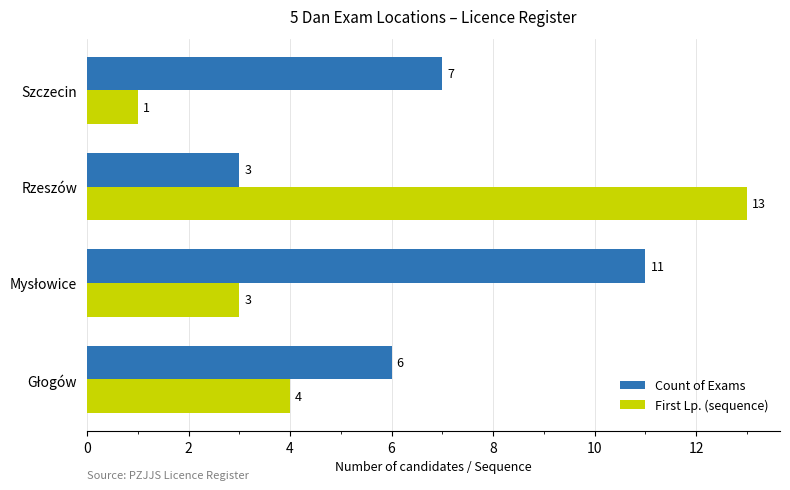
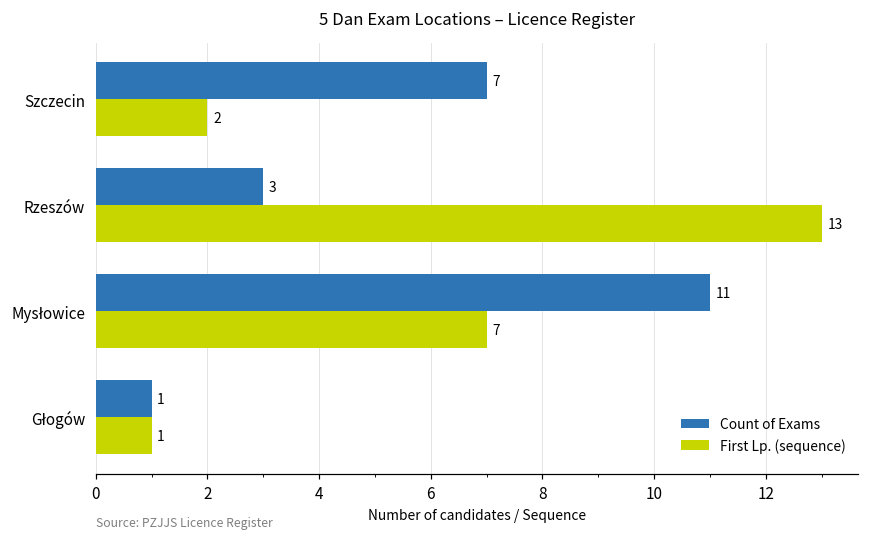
  {
    "Count of Exams": {
      "Szczecin": 7,
      "Rzeszów": 3,
      "Mysłowice": 11,
-     "Głogów": 6
+     "Głogów": 1
    },
    "First Lp. (sequence)": {
-     "Szczecin": 1,
+     "Szczecin": 2,
      "Rzeszów": 13,
-     "Mysłowice": 3,
-     "Głogów": 4
+     "Mysłowice": 7,
+     "Głogów": 1
    }
  }
